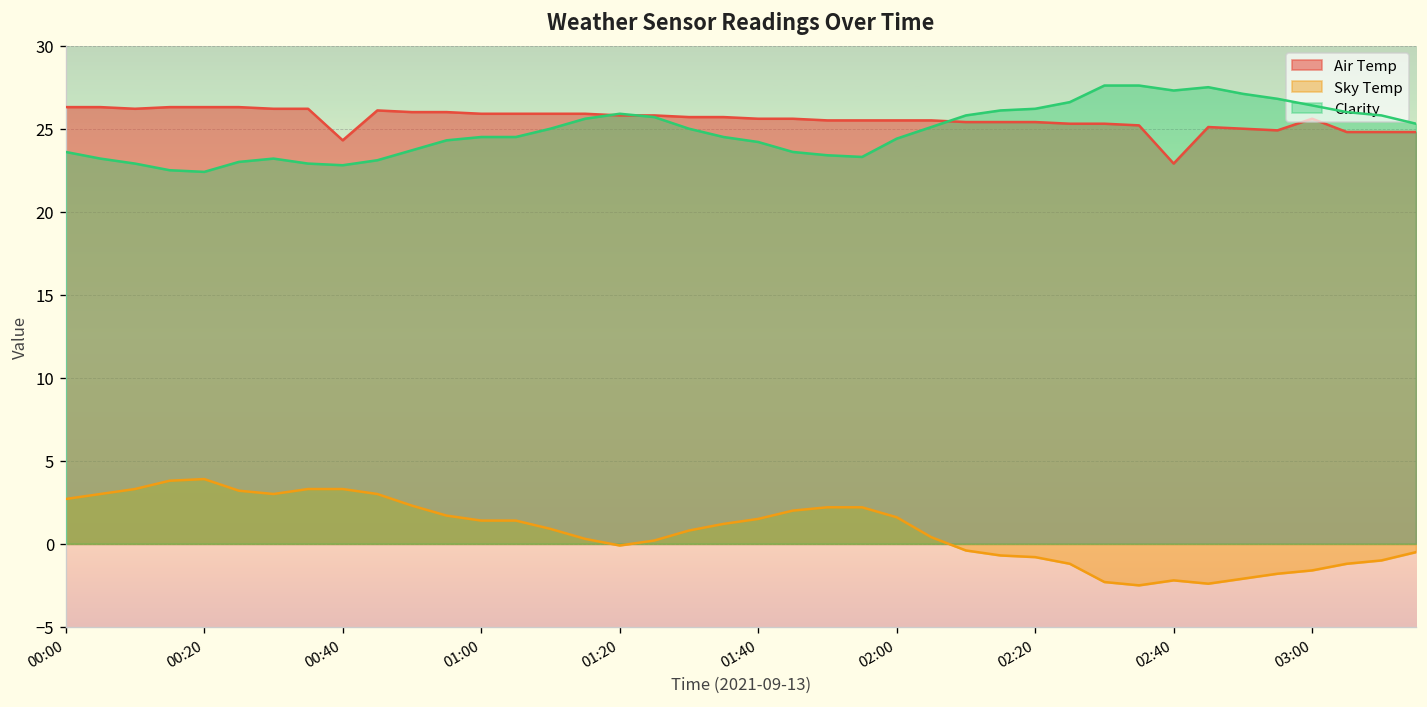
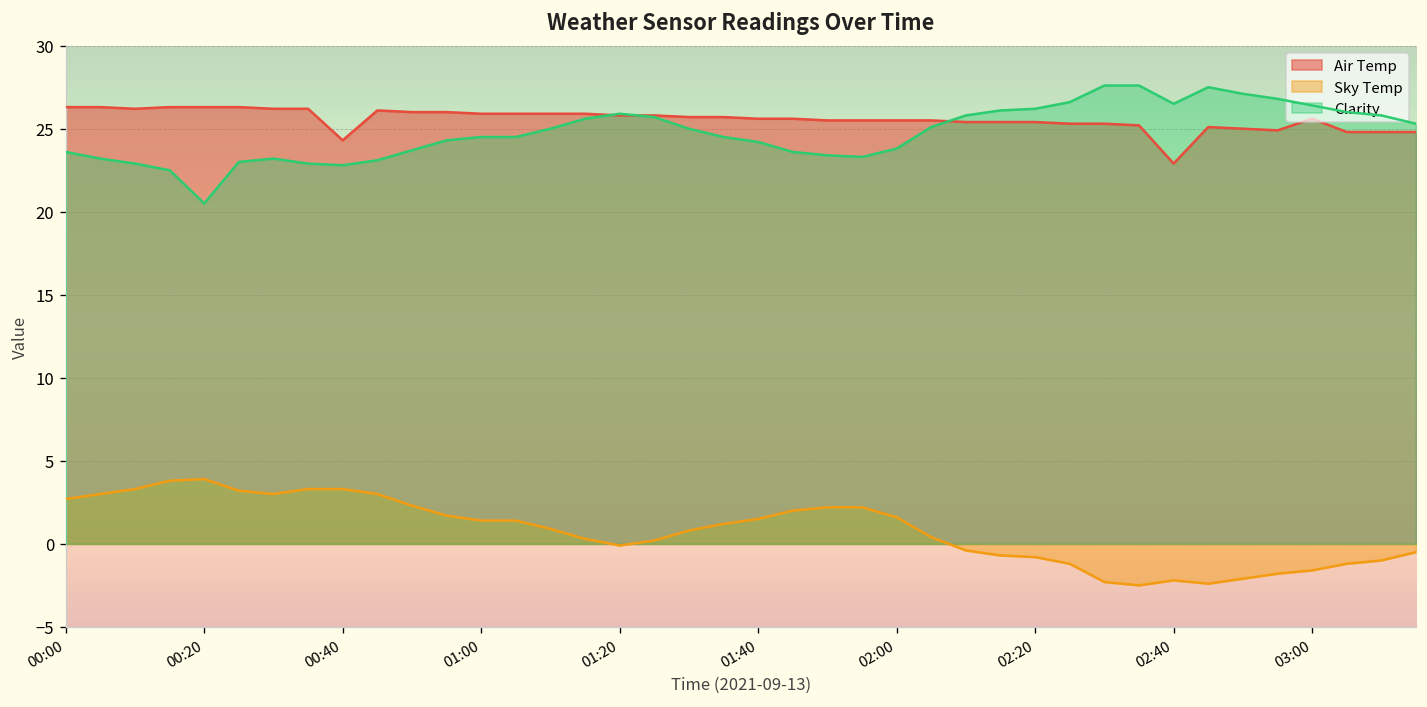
  {
    "Air Temp": {
      "00:00": 26.3,
      "00:20": 26.3,
      "00:40": 24.3,
      "01:00": 25.9,
      "01:40": 25.6,
      "02:00": 25.5,
      "02:20": 25.4,
      "02:40": 22.9
    },
    "Clarity": {
      "00:00": 23.6,
-     "00:20": 22.4,
+     "00:20": 20.5,
      "00:40": 22.8,
      "01:00": 24.5,
      "01:40": 24.2,
-     "02:00": 24.4,
+     "02:00": 23.8,
      "02:20": 26.2,
-     "02:40": 27.3
+     "02:40": 26.5
    }
  }
